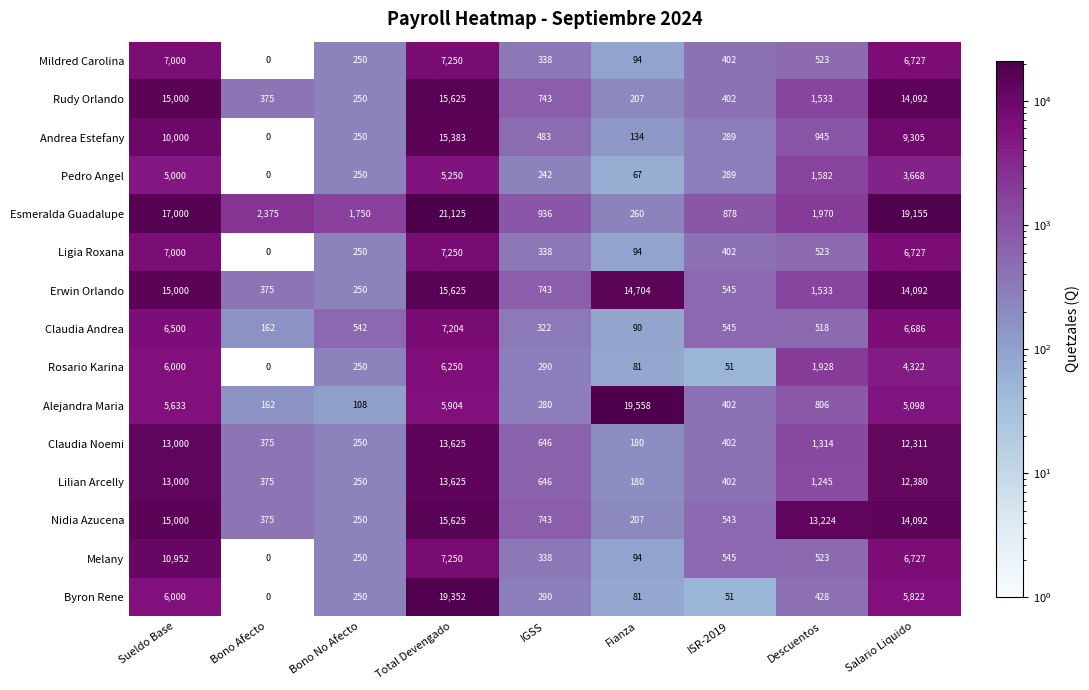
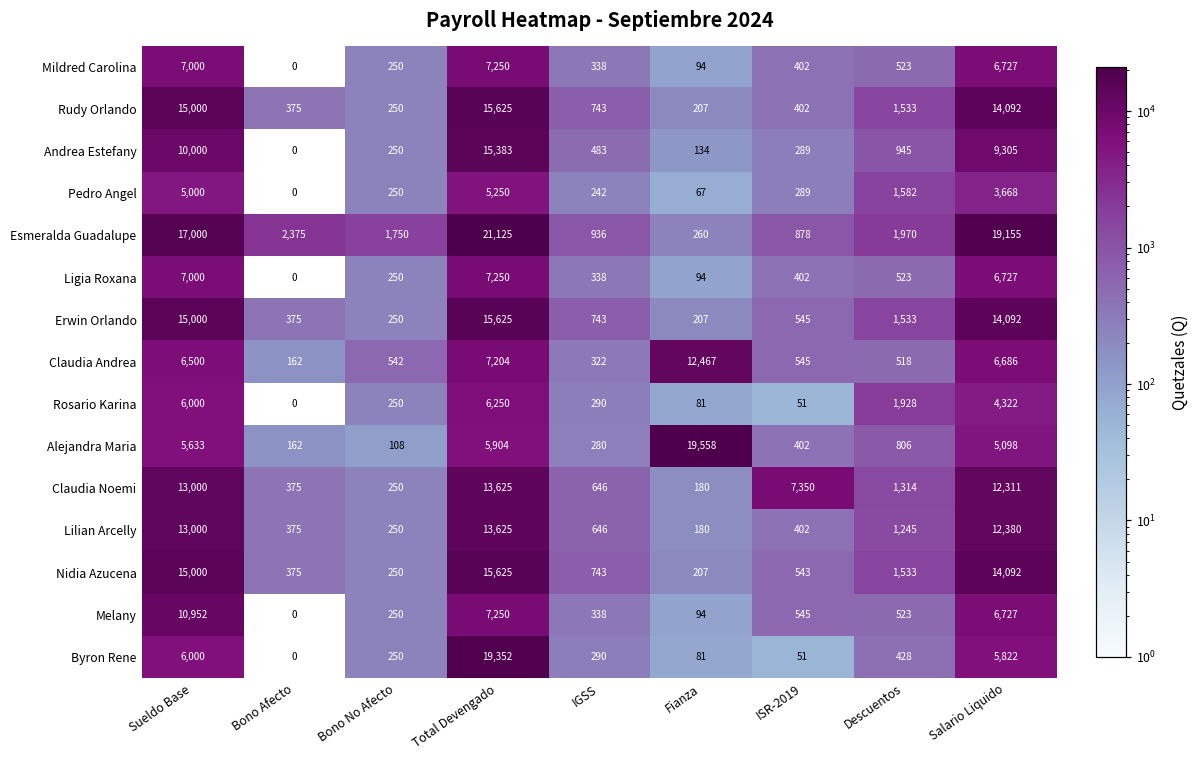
  {
    "Mildred Carolina": {
      "Sueldo Base": "7,000",
      "Bono Afecto": "0",
      "Bono No Afecto": "250",
      "Total Devengado": "7,250",
      "IGSS": "338",
      "Fianza": "94",
      "ISR-2019": "402",
      "Descuentos": "523",
      "Salario Liquido": "6,727"
    },
    "Rudy Orlando": {
      "Sueldo Base": "15,000",
      "Bono Afecto": "375",
      "Bono No Afecto": "250",
      "Total Devengado": "15,625",
      "IGSS": "743",
      "Fianza": "207",
      "ISR-2019": "402",
      "Descuentos": "1,533",
      "Salario Liquido": "14,092"
    },
    "Andrea Estefany": {
      "Sueldo Base": "10,000",
      "Bono Afecto": "0",
      "Bono No Afecto": "250",
      "Total Devengado": "15,383",
      "IGSS": "483",
      "Fianza": "134",
      "ISR-2019": "289",
      "Descuentos": "945",
      "Salario Liquido": "9,305"
    },
    "Pedro Angel": {
      "Sueldo Base": "5,000",
      "Bono Afecto": "0",
      "Bono No Afecto": "250",
      "Total Devengado": "5,250",
      "IGSS": "242",
      "Fianza": "67",
      "ISR-2019": "289",
      "Descuentos": "1,582",
      "Salario Liquido": "3,668"
    },
    "Esmeralda Guadalupe": {
      "Sueldo Base": "17,000",
      "Bono Afecto": "2,375",
      "Bono No Afecto": "1,750",
      "Total Devengado": "21,125",
      "IGSS": "936",
      "Fianza": "260",
      "ISR-2019": "878",
      "Descuentos": "1,970",
      "Salario Liquido": "19,155"
    },
    "Ligia Roxana": {
      "Sueldo Base": "7,000",
      "Bono Afecto": "0",
      "Bono No Afecto": "250",
      "Total Devengado": "7,250",
      "IGSS": "338",
      "Fianza": "94",
      "ISR-2019": "402",
      "Descuentos": "523",
      "Salario Liquido": "6,727"
    },
    "Erwin Orlando": {
      "Sueldo Base": "15,000",
      "Bono Afecto": "375",
      "Bono No Afecto": "250",
      "Total Devengado": "15,625",
      "IGSS": "743",
-     "Fianza": "14,704",
+     "Fianza": "207",
      "ISR-2019": "545",
      "Descuentos": "1,533",
      "Salario Liquido": "14,092"
    },
    "Claudia Andrea": {
      "Sueldo Base": "6,500",
      "Bono Afecto": "162",
      "Bono No Afecto": "542",
      "Total Devengado": "7,204",
      "IGSS": "322",
-     "Fianza": "90",
+     "Fianza": "12,467",
      "ISR-2019": "545",
      "Descuentos": "518",
      "Salario Liquido": "6,686"
    },
    "Rosario Karina": {
      "Sueldo Base": "6,000",
      "Bono Afecto": "0",
      "Bono No Afecto": "250",
      "Total Devengado": "6,250",
      "IGSS": "290",
      "Fianza": "81",
      "ISR-2019": "51",
      "Descuentos": "1,928",
      "Salario Liquido": "4,322"
    },
    "Alejandra Maria": {
      "Sueldo Base": "5,633",
      "Bono Afecto": "162",
      "Bono No Afecto": "108",
      "Total Devengado": "5,904",
      "IGSS": "280",
      "Fianza": "19,558",
      "ISR-2019": "402",
      "Descuentos": "806",
      "Salario Liquido": "5,098"
    },
    "Claudia Noemi": {
      "Sueldo Base": "13,000",
      "Bono Afecto": "375",
      "Bono No Afecto": "250",
      "Total Devengado": "13,625",
      "IGSS": "646",
      "Fianza": "180",
-     "ISR-2019": "402",
+     "ISR-2019": "7,350",
      "Descuentos": "1,314",
      "Salario Liquido": "12,311"
    },
    "Lilian Arcelly": {
      "Sueldo Base": "13,000",
      "Bono Afecto": "375",
      "Bono No Afecto": "250",
      "Total Devengado": "13,625",
      "IGSS": "646",
      "Fianza": "180",
      "ISR-2019": "402",
      "Descuentos": "1,245",
      "Salario Liquido": "12,380"
    },
    "Nidia Azucena": {
      "Sueldo Base": "15,000",
      "Bono Afecto": "375",
      "Bono No Afecto": "250",
      "Total Devengado": "15,625",
      "IGSS": "743",
      "Fianza": "207",
      "ISR-2019": "543",
-     "Descuentos": "13,224",
+     "Descuentos": "1,533",
      "Salario Liquido": "14,092"
    },
    "Melany": {
      "Sueldo Base": "10,952",
      "Bono Afecto": "0",
      "Bono No Afecto": "250",
      "Total Devengado": "7,250",
      "IGSS": "338",
      "Fianza": "94",
      "ISR-2019": "545",
      "Descuentos": "523",
      "Salario Liquido": "6,727"
    },
    "Byron Rene": {
      "Sueldo Base": "6,000",
      "Bono Afecto": "0",
      "Bono No Afecto": "250",
      "Total Devengado": "19,352",
      "IGSS": "290",
      "Fianza": "81",
      "ISR-2019": "51",
      "Descuentos": "428",
      "Salario Liquido": "5,822"
    }
  }
